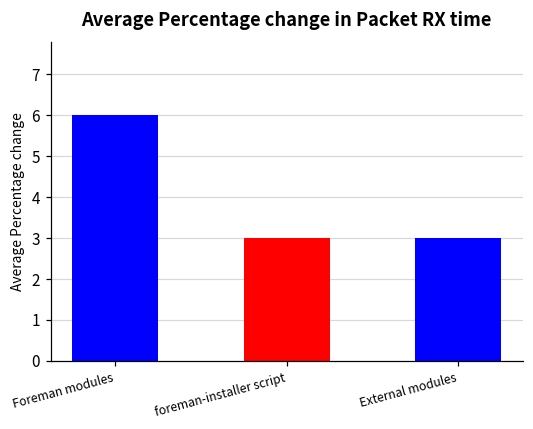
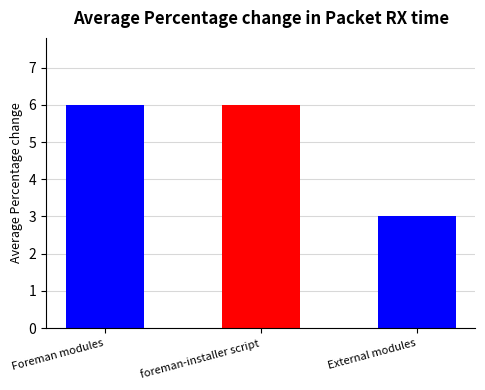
  {
    "Foreman modules": 6,
-   "foreman-installer script": 3,
+   "foreman-installer script": 6,
    "External modules": 3
  }
